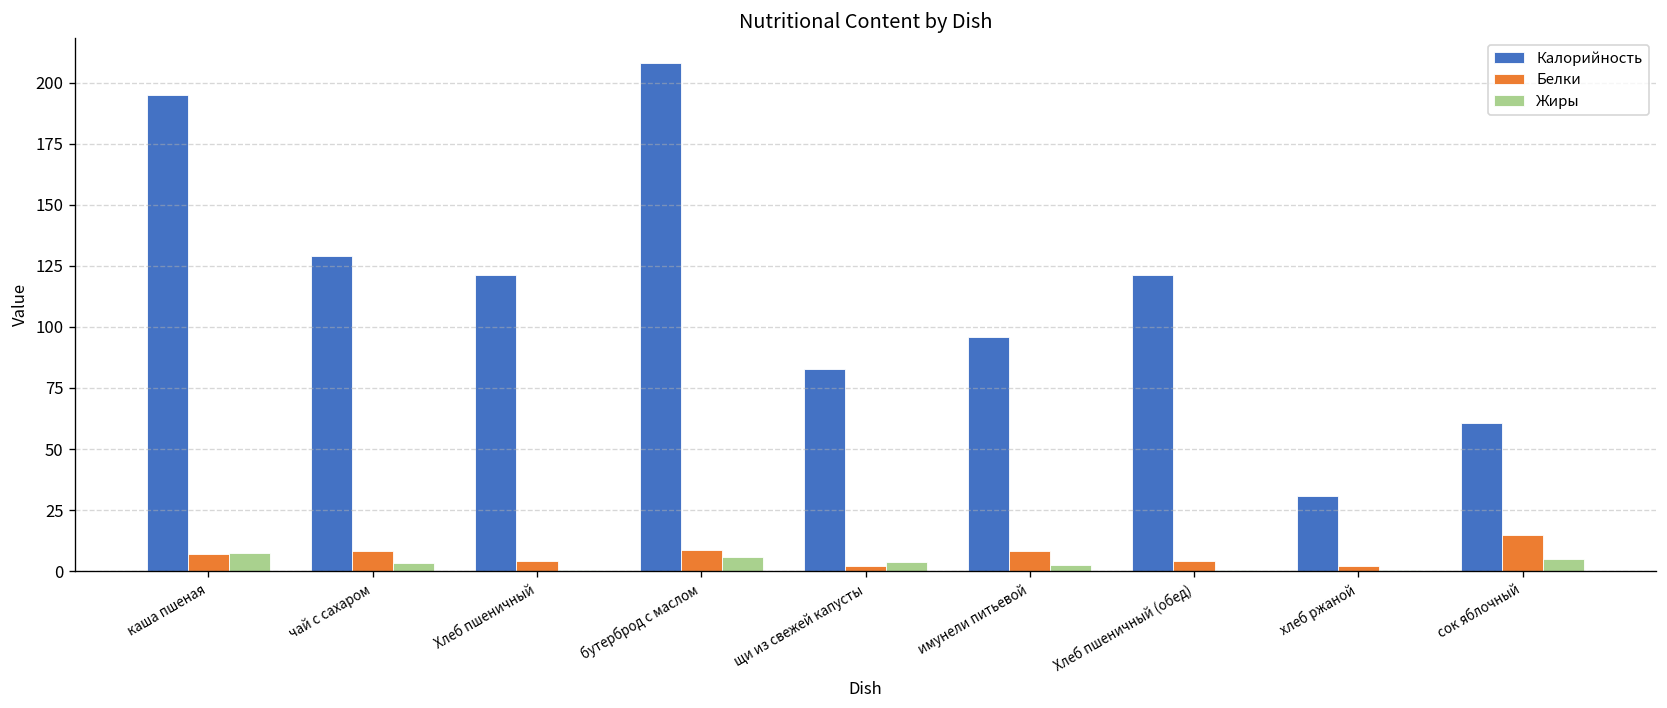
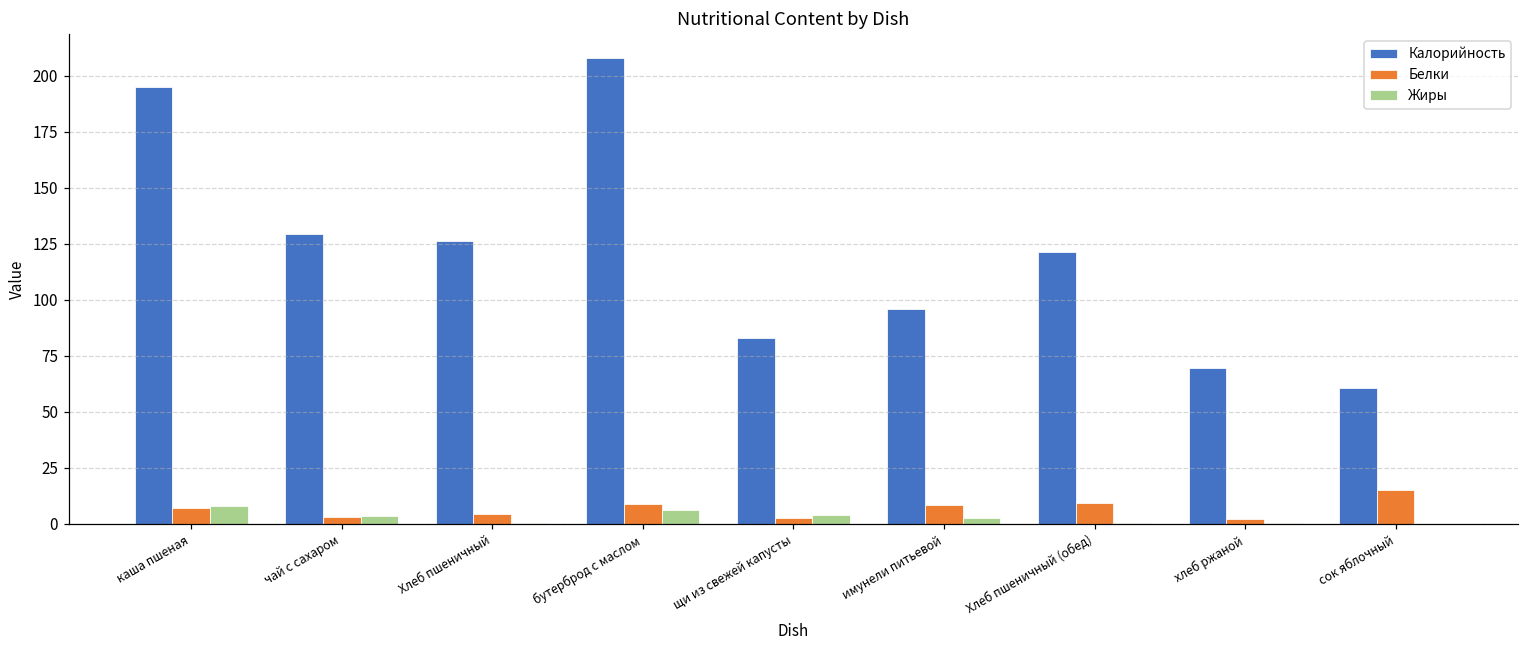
  {
    "Калорийность": {
      "каша пшеная": 195,
      "чай с сахаром": 129,
-     "Хлеб пшеничный": 121,
+     "Хлеб пшеничный": 126,
      "бутерброд с маслом": 208,
      "щи из свежей капусты": 83,
      "имунели питьевой": 96,
      "Хлеб пшеничный (обед)": 121,
-     "хлеб ржаной": 31,
+     "хлеб ржаной": 70,
      "сок яблочный": 61
    },
    "Белки": {
      "каша пшеная": 7,
-     "чай с сахаром": 8,
+     "чай с сахаром": 3,
      "Хлеб пшеничный": 4,
      "бутерброд с маслом": 9,
      "щи из свежей капусты": 2,
      "имунели питьевой": 8,
-     "Хлеб пшеничный (обед)": 4,
+     "Хлеб пшеничный (обед)": 9,
      "хлеб ржаной": 2,
      "сок яблочный": 15
    },
    "Жиры": {
      "каша пшеная": 8,
      "чай с сахаром": 3,
      "бутерброд с маслом": 6,
      "щи из свежей капусты": 4,
      "имунели питьевой": 3,
-     "сок яблочный": 5
+     "сок яблочный": 0
    }
  }
